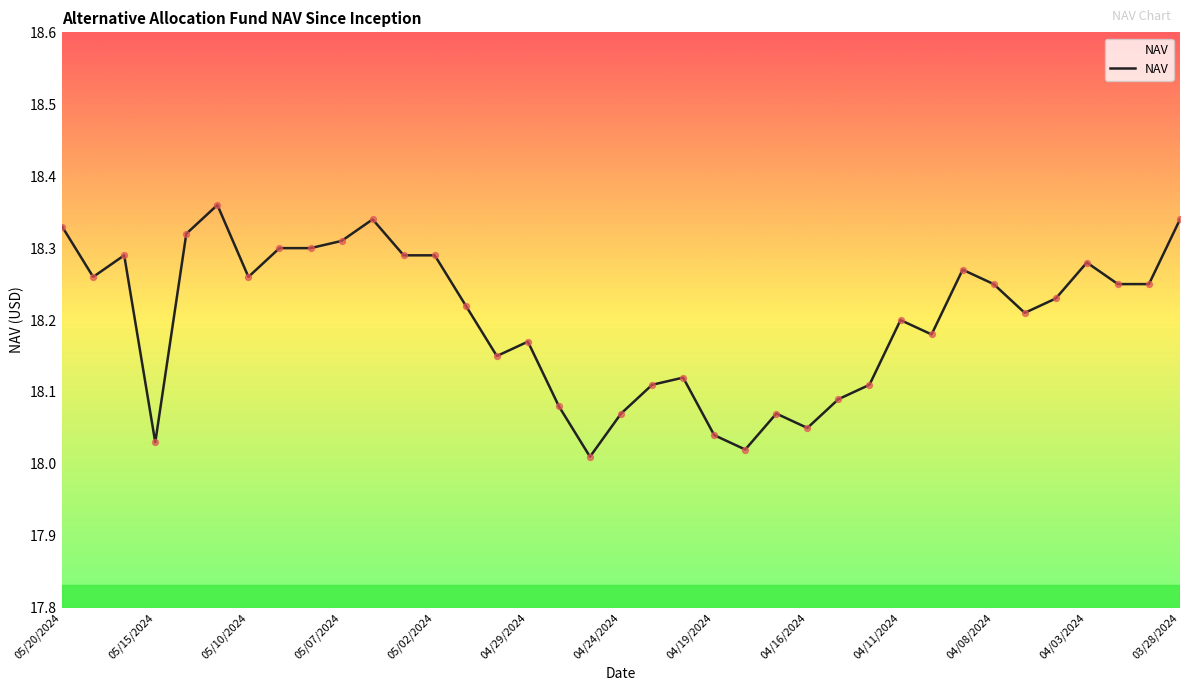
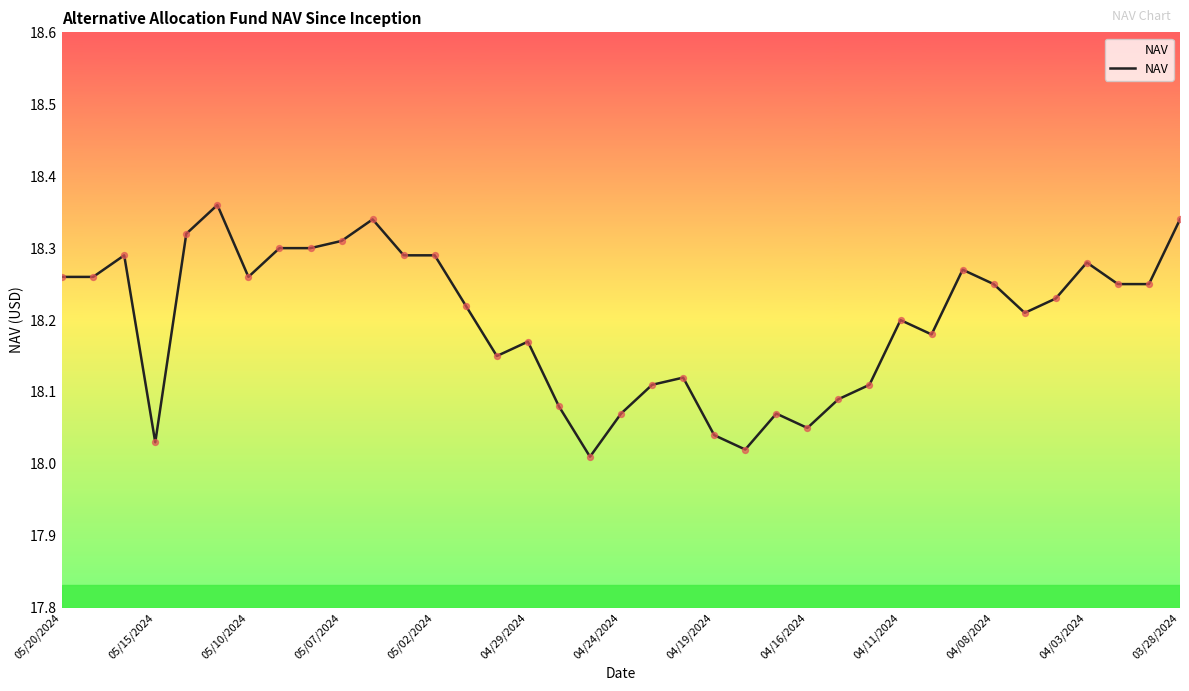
  {
-   "05/20/2024": 18.33,
+   "05/20/2024": 18.26,
    "05/15/2024": 18.03,
    "05/10/2024": 18.26,
    "05/07/2024": 18.31,
    "05/02/2024": 18.29,
    "04/29/2024": 18.17,
    "04/24/2024": 18.07,
    "04/19/2024": 18.04,
    "04/16/2024": 18.05,
    "04/11/2024": 18.20,
    "04/08/2024": 18.25,
    "04/03/2024": 18.28,
    "03/28/2024": 18.34
  }
